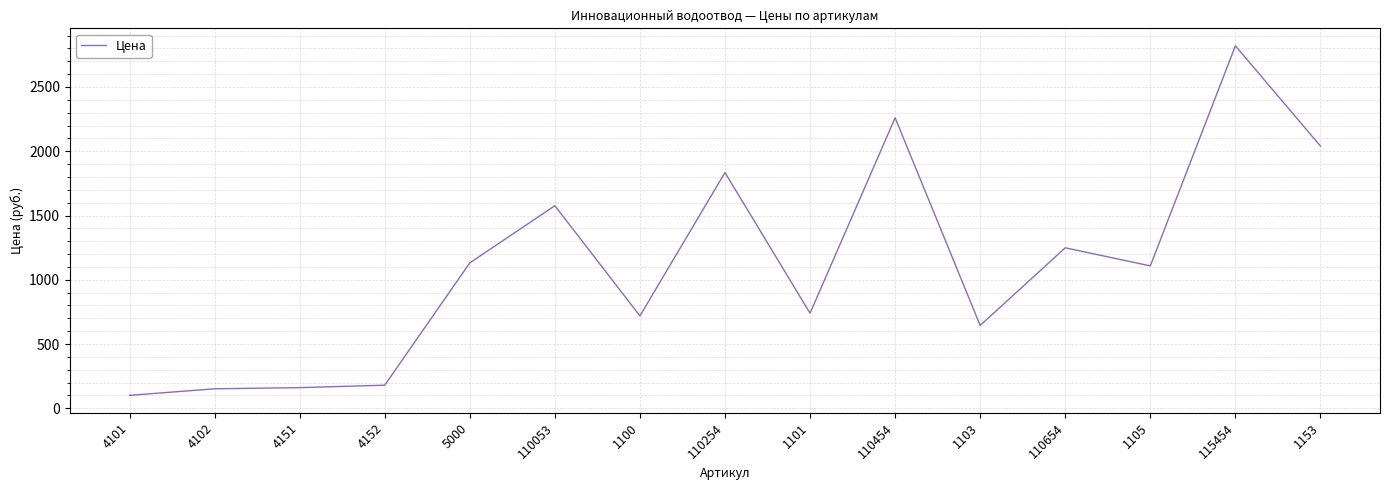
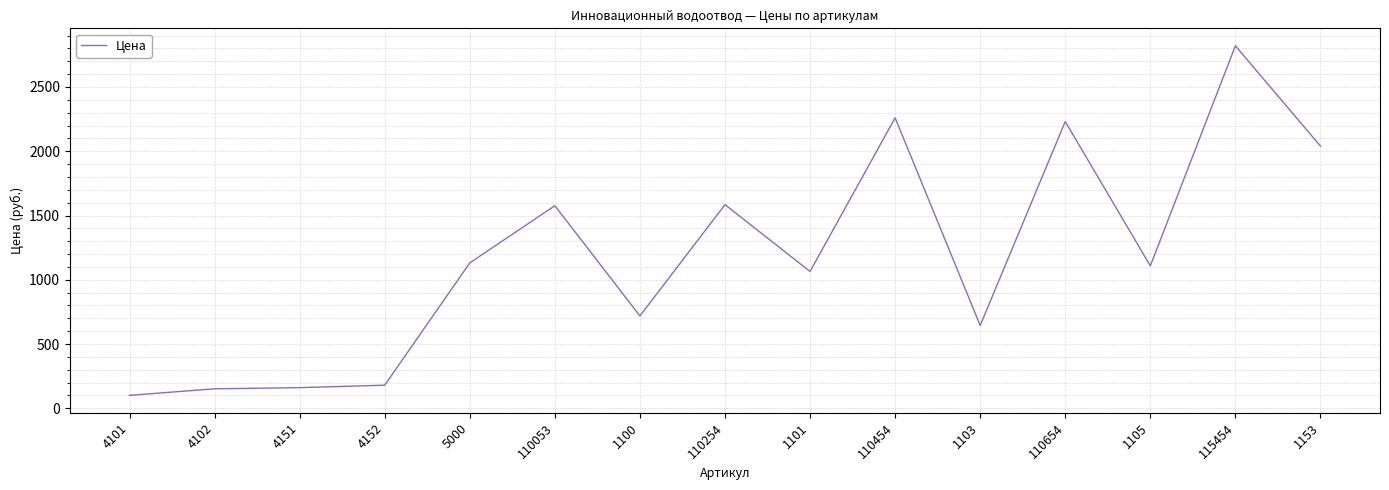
  {
    "4101": 100,
    "4102": 150,
    "4151": 160,
    "4152": 180,
    "5000": 1130,
    "110053": 1580,
    "1100": 720,
-   "110254": 1830,
-   "1101": 740,
+   "110254": 1580,
+   "1101": 1060,
    "110454": 2260,
    "1103": 640,
-   "110654": 1250,
+   "110654": 2230,
    "1105": 1110,
    "115454": 2820,
    "1153": 2040
  }
